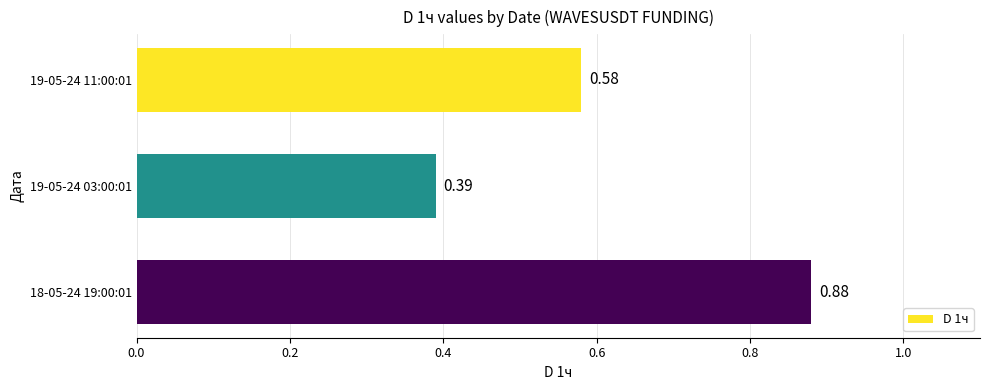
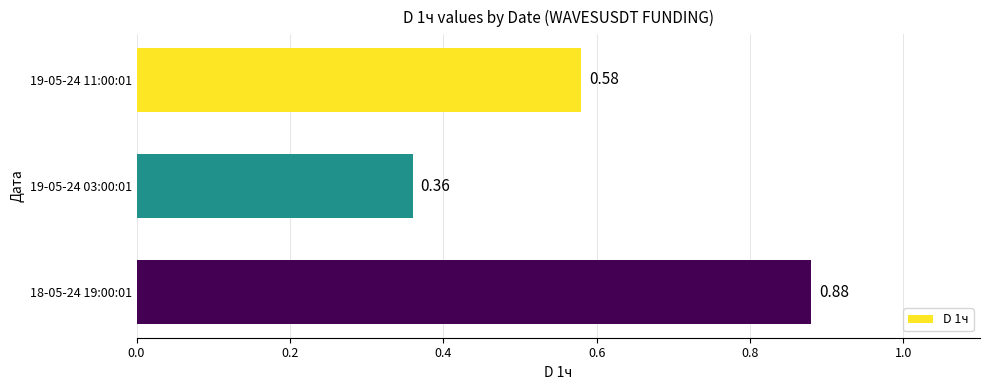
  {
    "19-05-24 11:00:01": 0.58,
-   "19-05-24 03:00:01": 0.39,
+   "19-05-24 03:00:01": 0.36,
    "18-05-24 19:00:01": 0.88
  }
